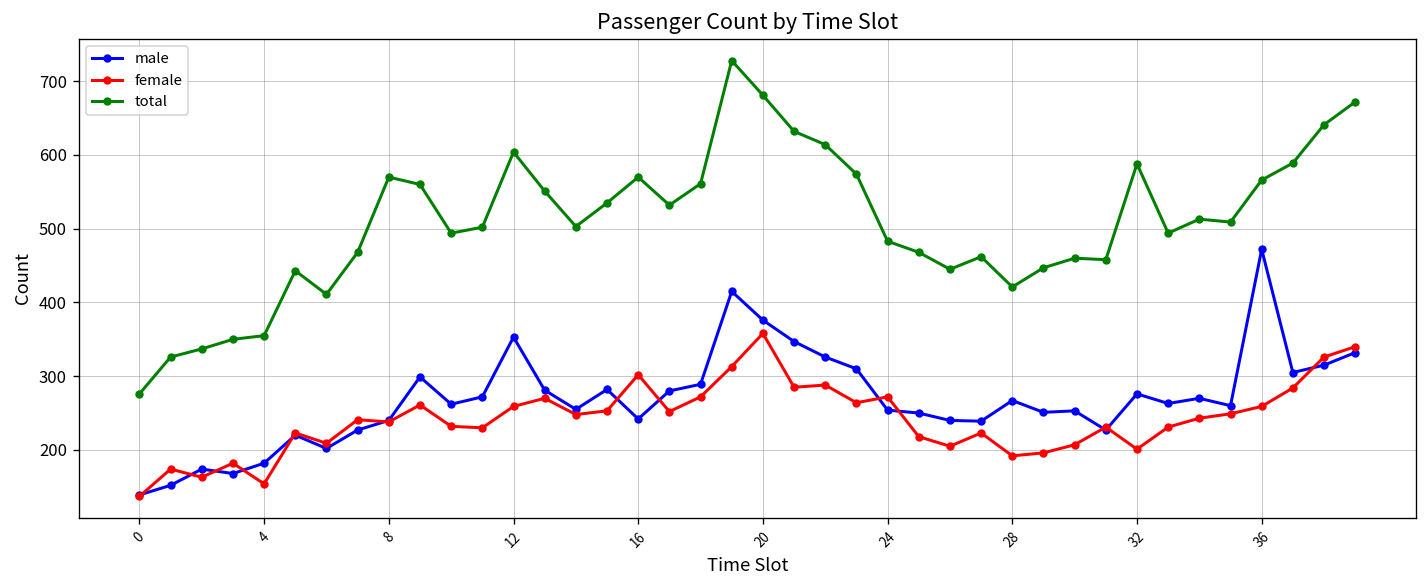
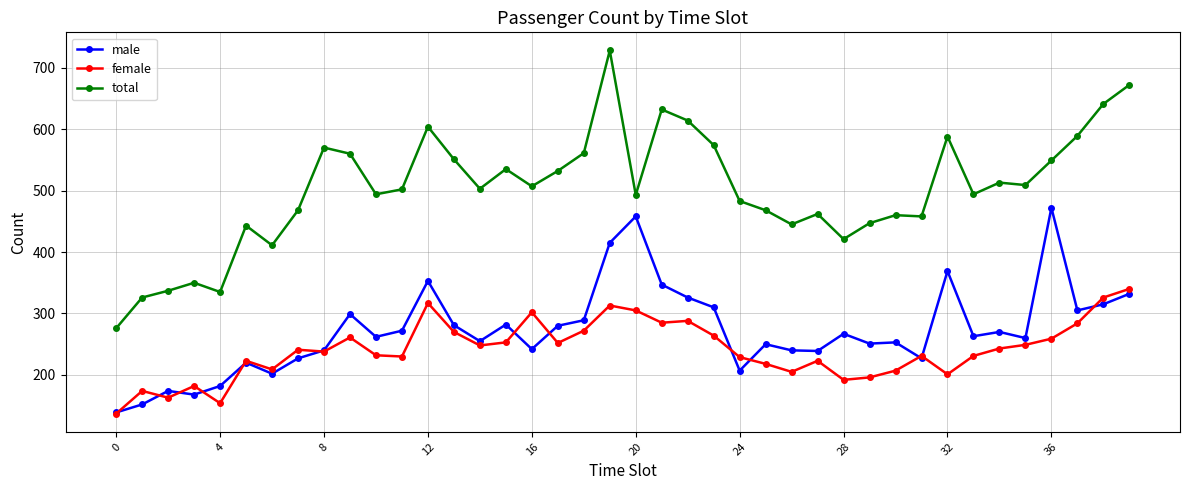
  {
    "male": {
      "4": 180,
      "12": 350,
      "16": 240,
-     "20": 380,
-     "24": 250,
+     "20": 460,
+     "24": 210,
      "28": 270,
-     "32": 280,
+     "32": 370,
      "36": 470
    },
    "female": {
      "4": 150,
-     "12": 260,
+     "12": 320,
      "16": 300,
-     "20": 360,
-     "24": 270,
+     "20": 310,
+     "24": 230,
      "28": 190,
      "32": 200,
      "36": 260
    },
    "total": {
      "0": 280,
-     "4": 360,
+     "4": 340,
      "8": 570,
      "12": 600,
-     "16": 570,
-     "20": 680,
+     "16": 510,
+     "20": 490,
      "24": 480,
      "28": 420,
      "32": 590,
-     "36": 570
+     "36": 550
    }
  }
